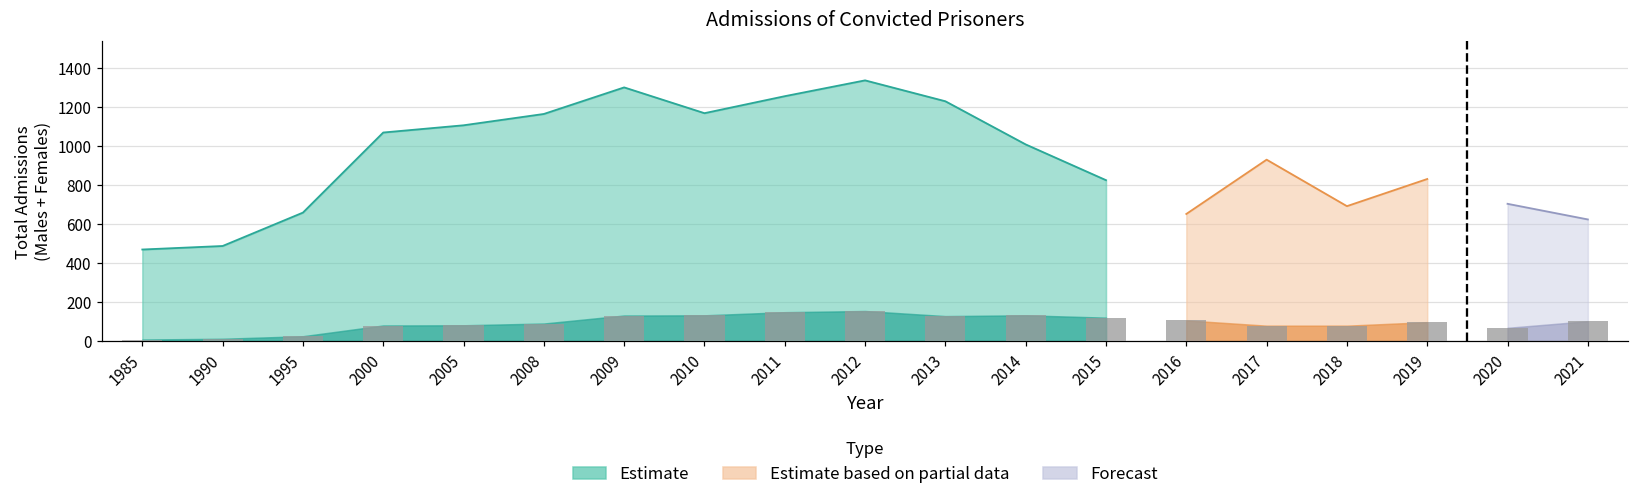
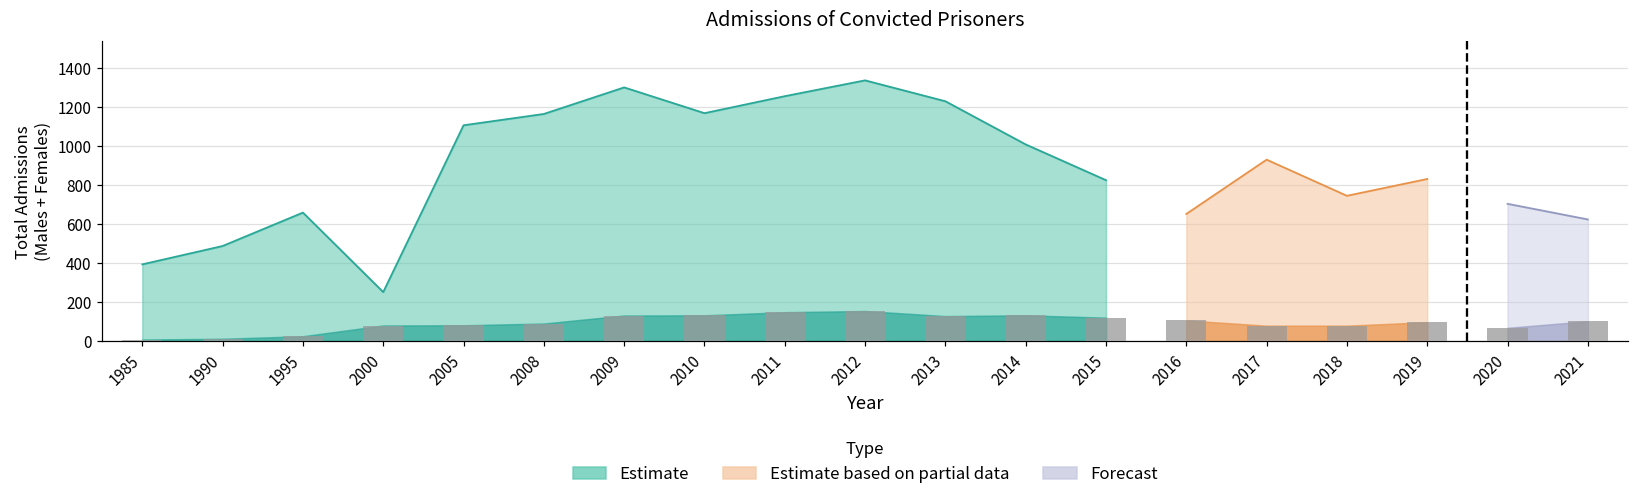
  {
    "Estimate": {
-     "1985": 470,
+     "1985": 390,
      "1990": 490,
      "1995": 660,
-     "2000": 1070,
+     "2000": 250,
      "2005": 1110,
      "2008": 1160,
      "2009": 1300,
      "2010": 1170,
      "2011": 1260,
      "2012": 1340,
      "2013": 1230,
      "2014": 1010,
      "2015": 830
    },
    "Estimate based on partial data": {
      "2016": 650,
      "2017": 930,
-     "2018": 690,
+     "2018": 750,
      "2019": 830
    },
    "Forecast": {
      "2020": 700,
      "2021": 620
    }
  }
